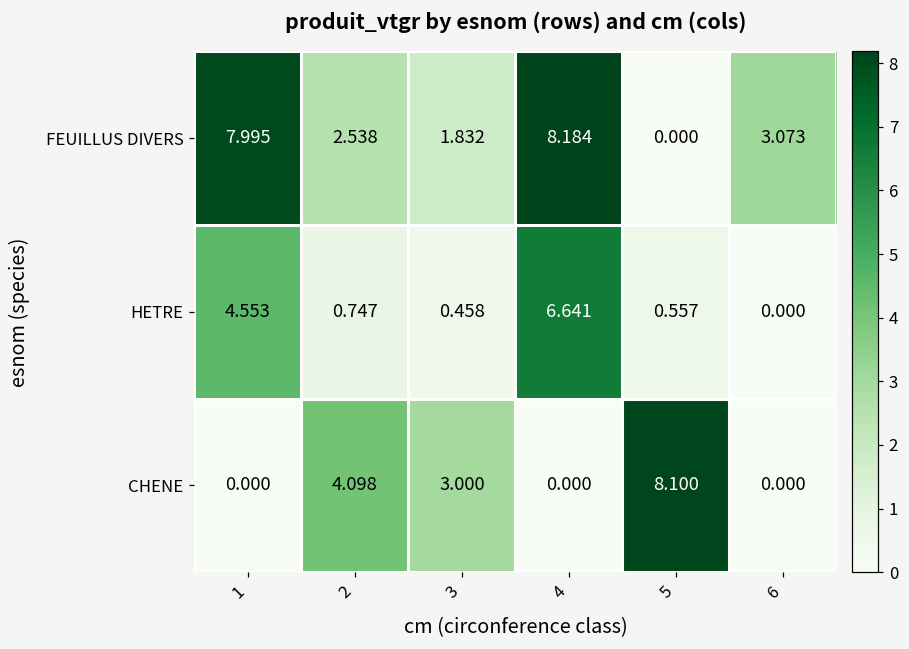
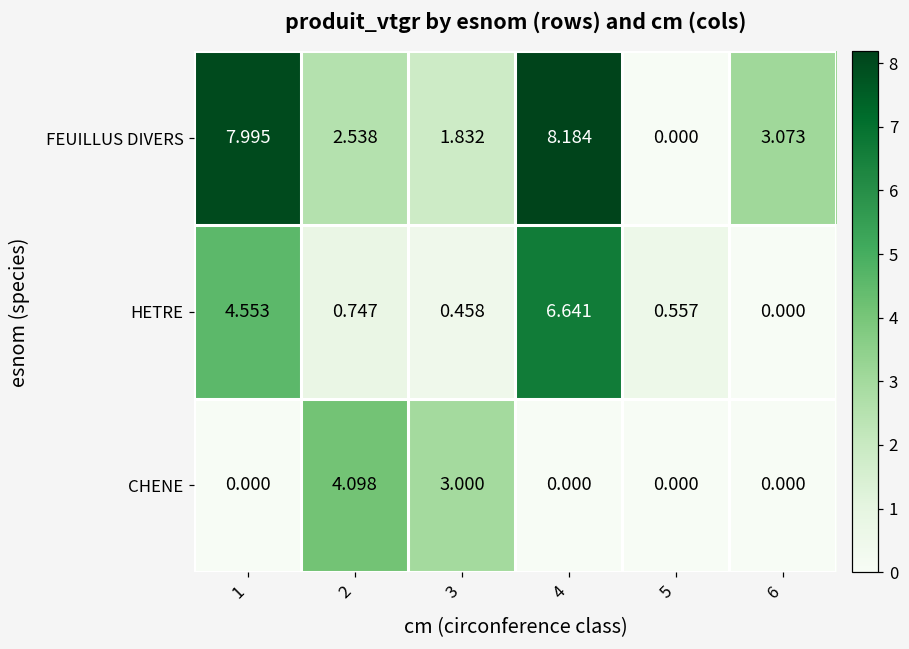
  {
    "FEUILLUS DIVERS": {
      "1": 7.995,
      "2": 2.538,
      "3": 1.832,
      "4": 8.184,
      "5": 0.000,
      "6": 3.073
    },
    "HETRE": {
      "1": 4.553,
      "2": 0.747,
      "3": 0.458,
      "4": 6.641,
      "5": 0.557,
      "6": 0.000
    },
    "CHENE": {
      "1": 0.000,
      "2": 4.098,
      "3": 3.000,
      "4": 0.000,
-     "5": 8.100,
+     "5": 0.000,
      "6": 0.000
    }
  }
